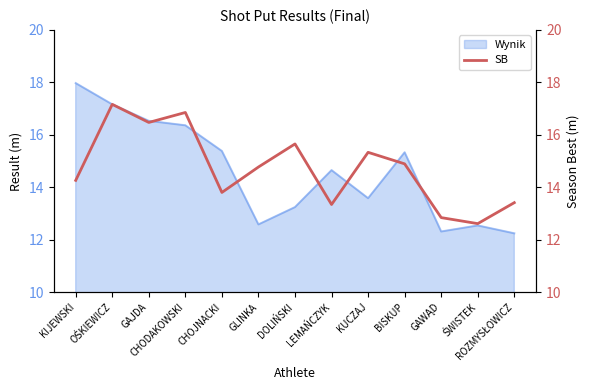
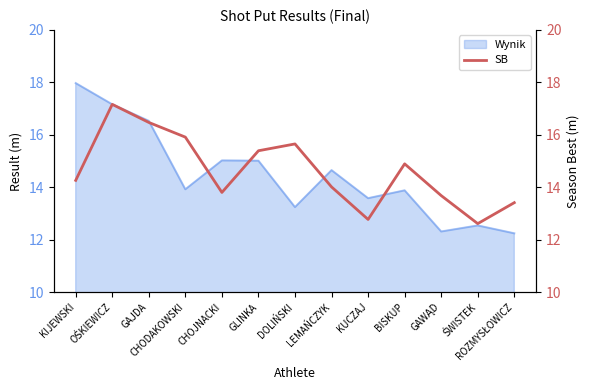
  {
    "Wynik": {
      "KIJEWSKI": 18.0,
      "OŚKIEWICZ": 17.2,
      "GAJDA": 16.5,
-     "CHODAKOWSKI": 16.4,
-     "CHOJNACKI": 15.4,
-     "GLINKA": 12.6,
+     "CHODAKOWSKI": 13.9,
+     "CHOJNACKI": 15.0,
+     "GLINKA": 15.0,
      "DOLIŃSKI": 13.2,
      "LEMAŃCZYK": 14.7,
      "KUCZAJ": 13.6,
-     "BISKUP": 15.3,
+     "BISKUP": 13.9,
      "GAWĄD": 12.3,
      "ŚWISTEK": 12.5,
      "ROZMYSŁOWICZ": 12.2
    },
    "SB": {
      "KIJEWSKI": 14.3,
      "OŚKIEWICZ": 17.2,
      "GAJDA": 16.5,
-     "CHODAKOWSKI": 16.9,
+     "CHODAKOWSKI": 15.9,
      "CHOJNACKI": 13.8,
-     "GLINKA": 14.8,
+     "GLINKA": 15.4,
      "DOLIŃSKI": 15.7,
-     "LEMAŃCZYK": 13.3,
-     "KUCZAJ": 15.3,
+     "LEMAŃCZYK": 14.0,
+     "KUCZAJ": 12.8,
      "BISKUP": 14.9,
-     "GAWĄD": 12.8,
+     "GAWĄD": 13.7,
      "ŚWISTEK": 12.6,
      "ROZMYSŁOWICZ": 13.4
    }
  }
